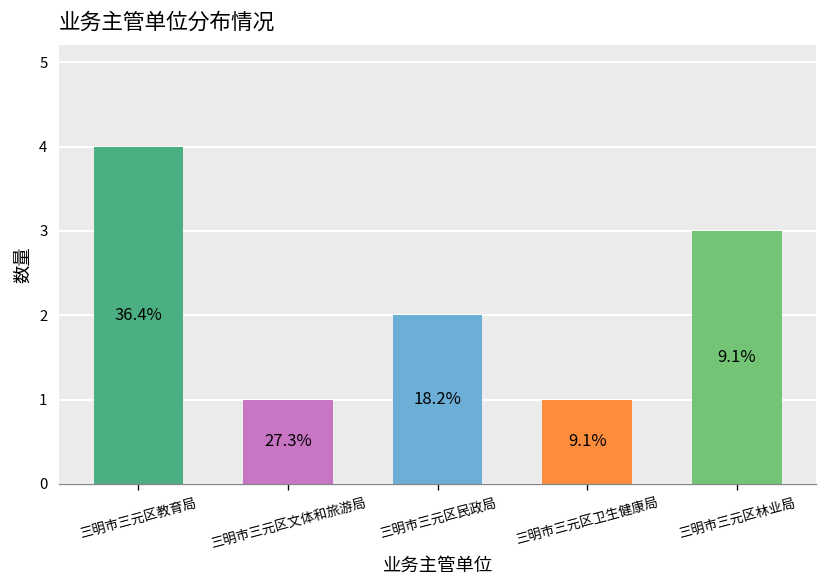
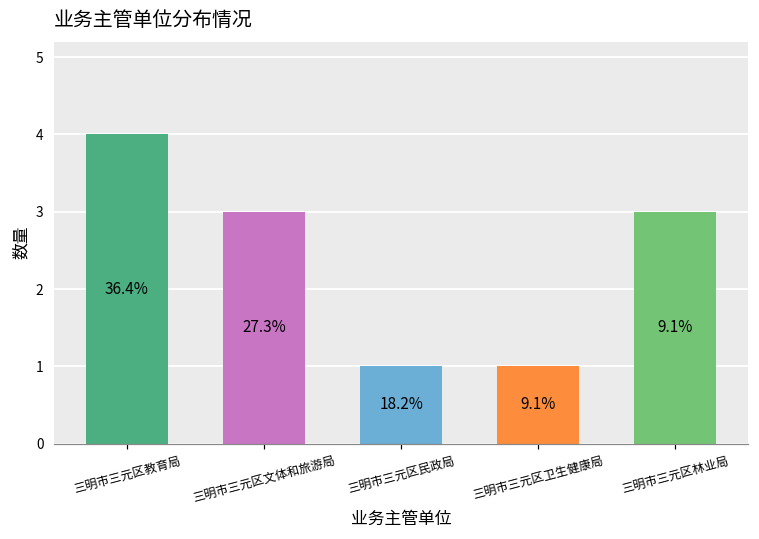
  {
-   "三明市三元区文体和旅游局": 1,
-   "三明市三元区民政局": 2
+   "三明市三元区文体和旅游局": 3,
+   "三明市三元区民政局": 1
  }
